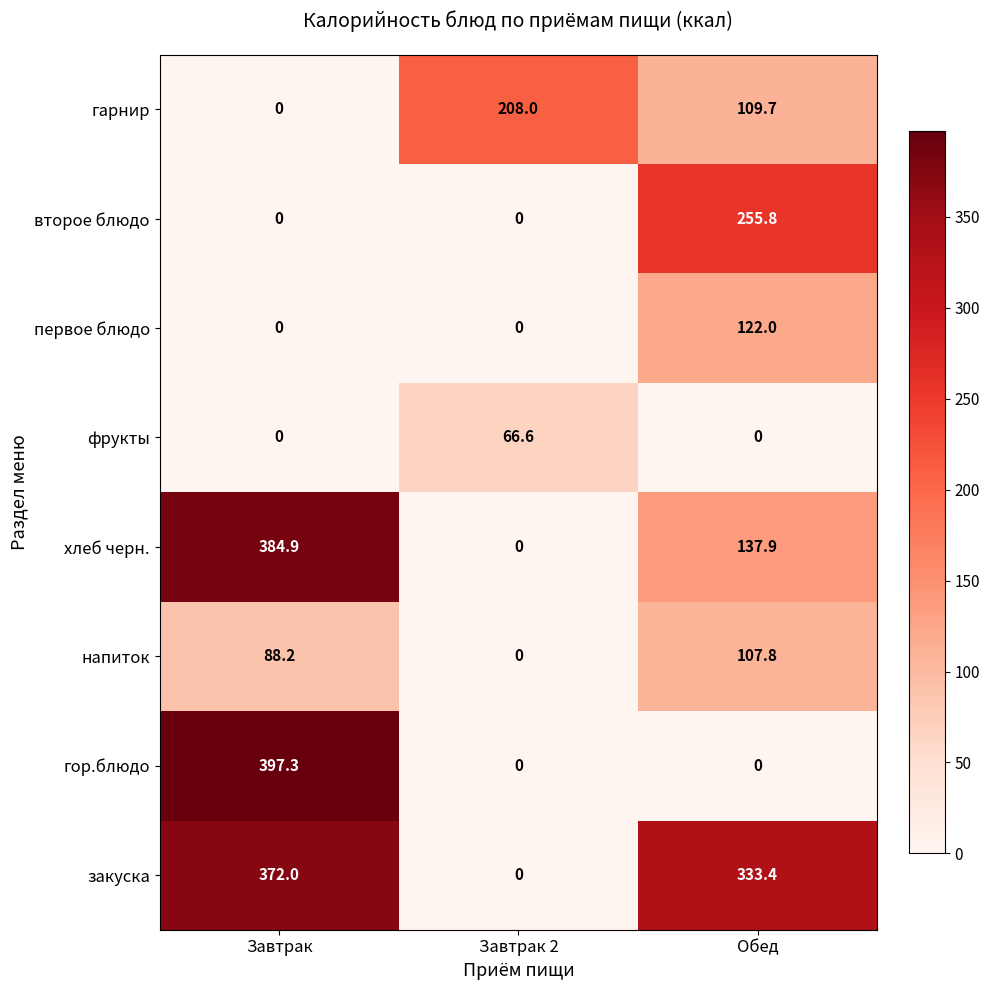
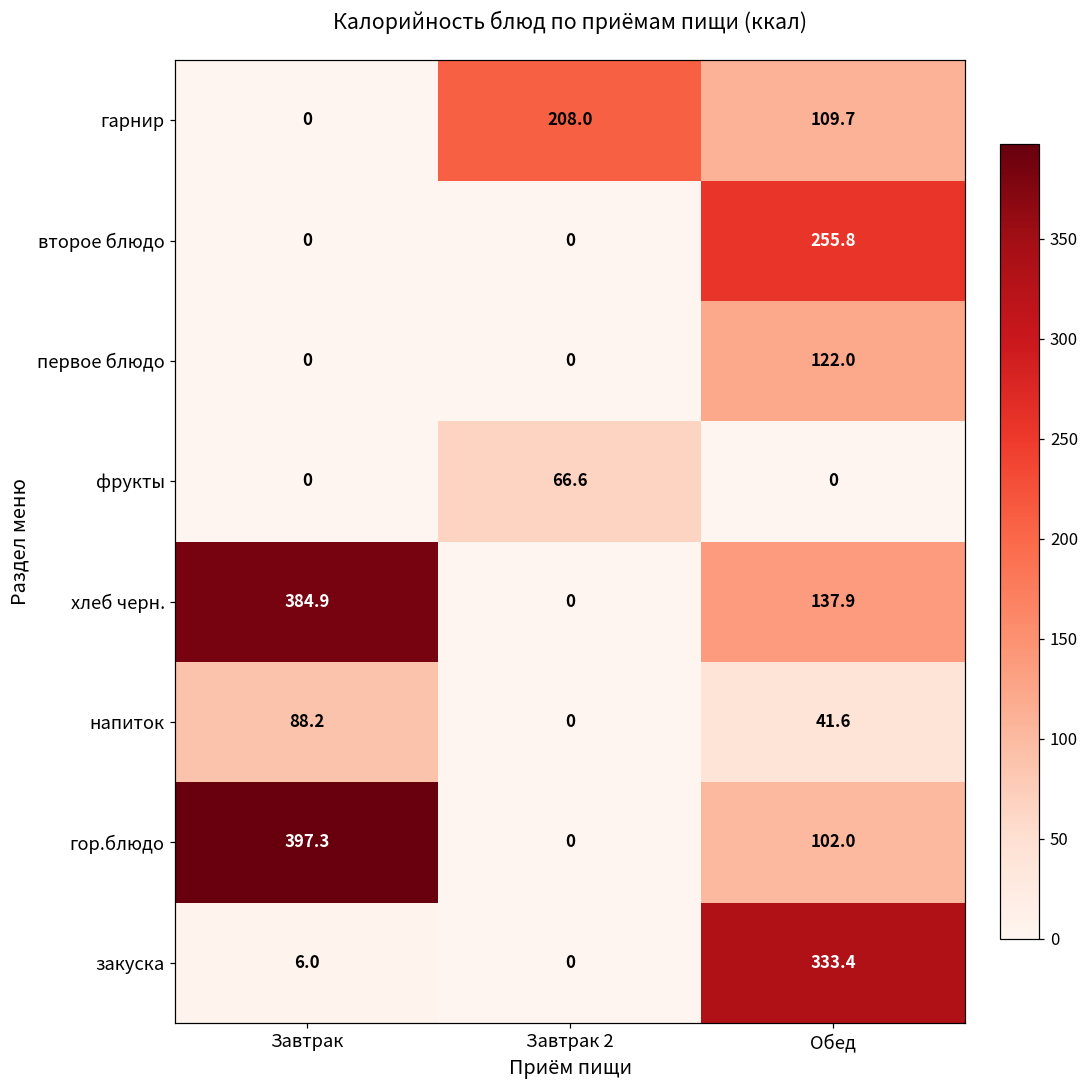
  {
    "гарнир": {
      "Завтрак": 0,
      "Завтрак 2": 208.0,
      "Обед": 109.7
    },
    "второе блюдо": {
      "Завтрак": 0,
      "Завтрак 2": 0,
      "Обед": 255.8
    },
    "первое блюдо": {
      "Завтрак": 0,
      "Завтрак 2": 0,
      "Обед": 122.0
    },
    "фрукты": {
      "Завтрак": 0,
      "Завтрак 2": 66.6,
      "Обед": 0
    },
    "хлеб черн.": {
      "Завтрак": 384.9,
      "Завтрак 2": 0,
      "Обед": 137.9
    },
    "напиток": {
      "Завтрак": 88.2,
      "Завтрак 2": 0,
-     "Обед": 107.8
+     "Обед": 41.6
    },
    "гор.блюдо": {
      "Завтрак": 397.3,
      "Завтрак 2": 0,
-     "Обед": 0
+     "Обед": 102.0
    },
    "закуска": {
-     "Завтрак": 372.0,
+     "Завтрак": 6.0,
      "Завтрак 2": 0,
      "Обед": 333.4
    }
  }
